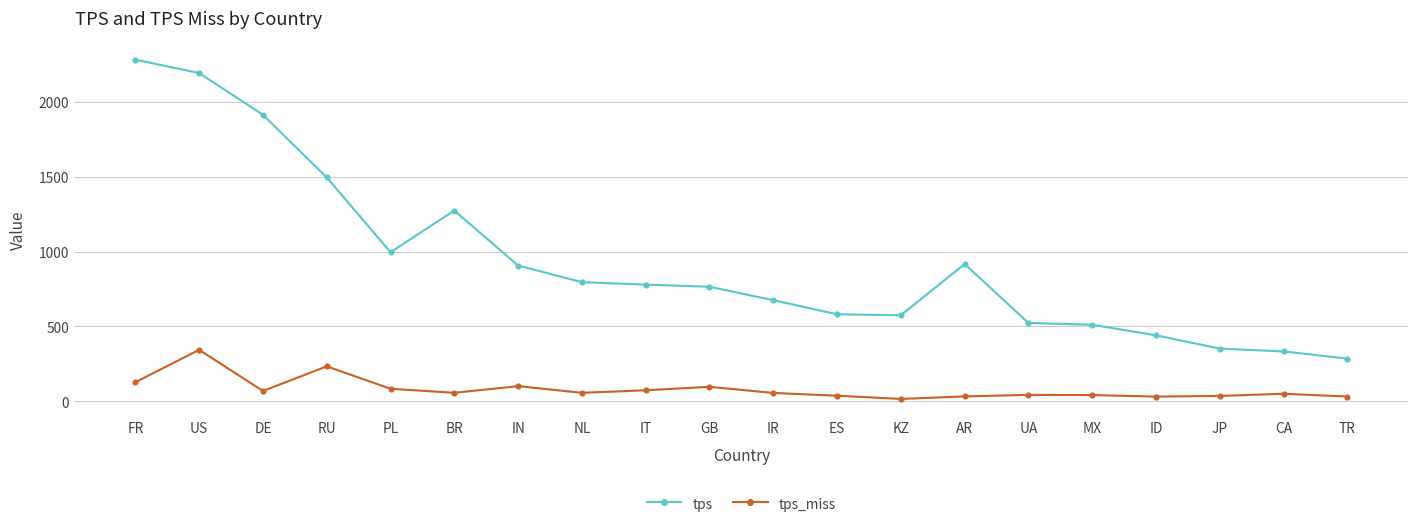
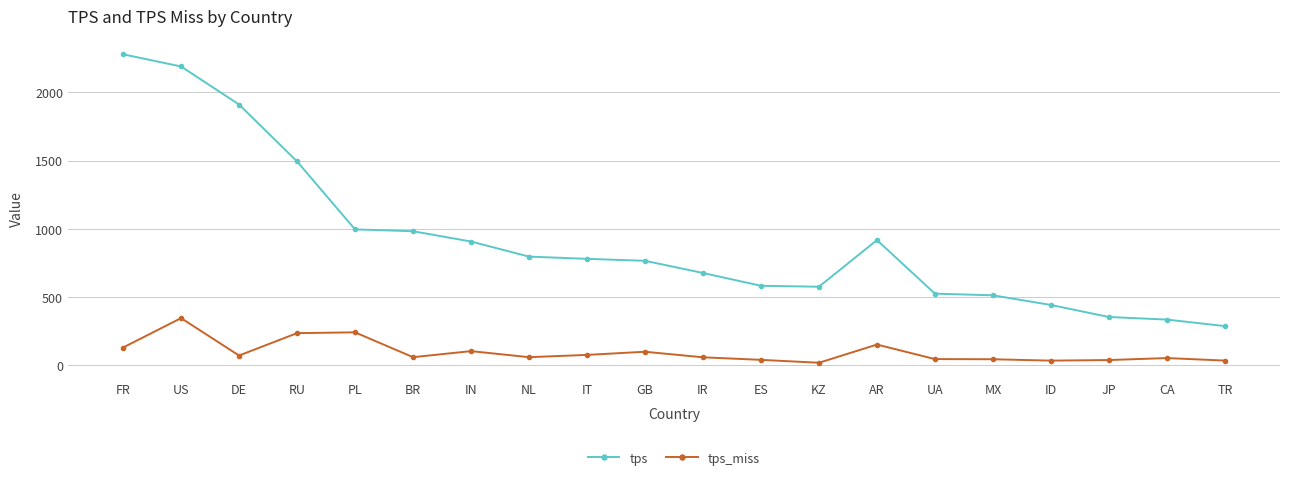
  {
    "tps": {
      "FR": 2280,
      "US": 2190,
      "DE": 1910,
      "RU": 1490,
      "PL": 1000,
-     "BR": 1270,
+     "BR": 980,
      "IN": 910,
      "NL": 800,
      "IT": 780,
      "GB": 760,
      "IR": 680,
      "ES": 580,
      "KZ": 570,
      "AR": 920,
      "UA": 520,
      "MX": 510,
      "ID": 440,
      "JP": 350,
      "CA": 330,
      "TR": 290
    },
    "tps_miss": {
      "FR": 130,
      "US": 340,
      "DE": 70,
      "RU": 230,
-     "PL": 80,
+     "PL": 240,
      "BR": 60,
      "IN": 100,
      "NL": 60,
      "IT": 70,
      "GB": 100,
      "IR": 60,
      "ES": 40,
      "KZ": 20,
-     "AR": 30,
+     "AR": 150,
      "UA": 40,
      "MX": 40,
      "ID": 30,
      "JP": 40,
      "CA": 50,
      "TR": 30
    }
  }
